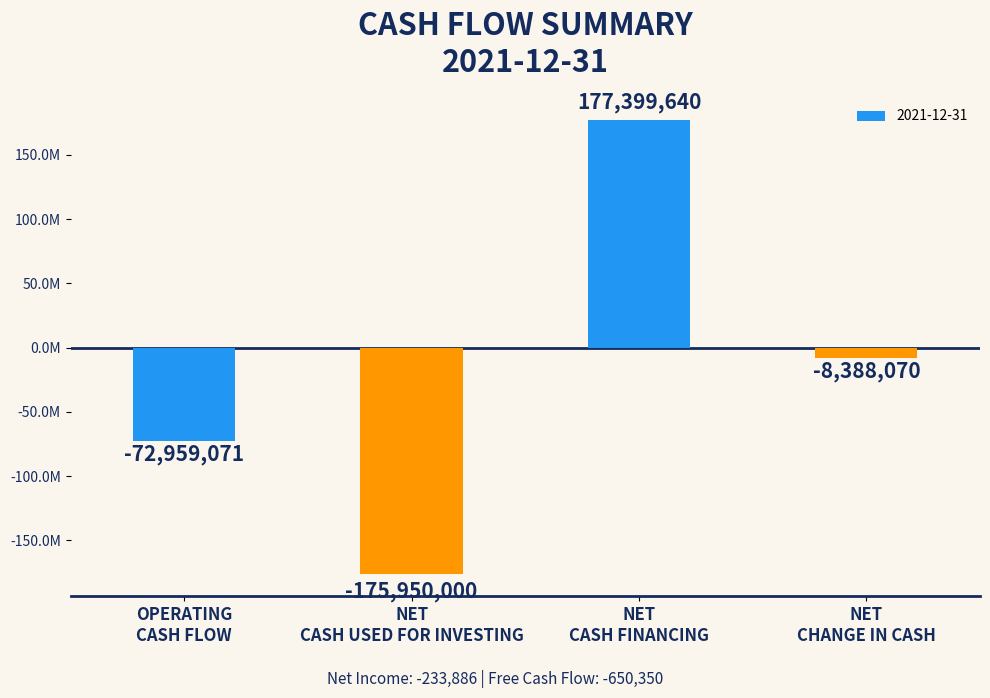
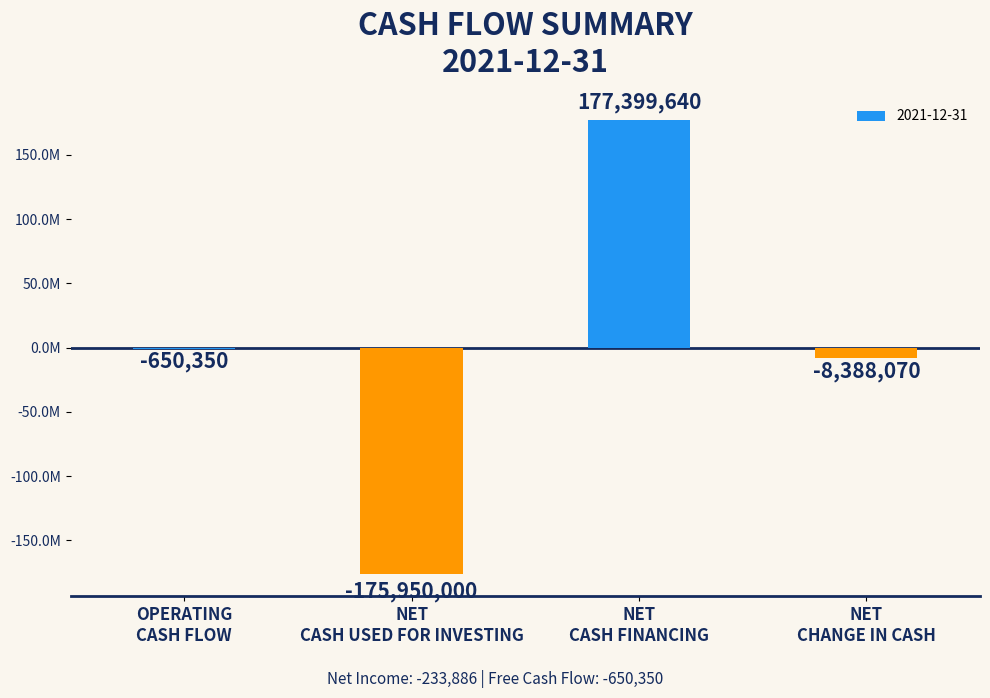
  {
-   "OPERATING CASH FLOW": "-72,959,071",
+   "OPERATING CASH FLOW": "-650,350",
    "NET CASH USED FOR INVESTING": "-175,950,000",
    "NET CASH FINANCING": "177,399,640",
    "NET CHANGE IN CASH": "-8,388,070"
  }
